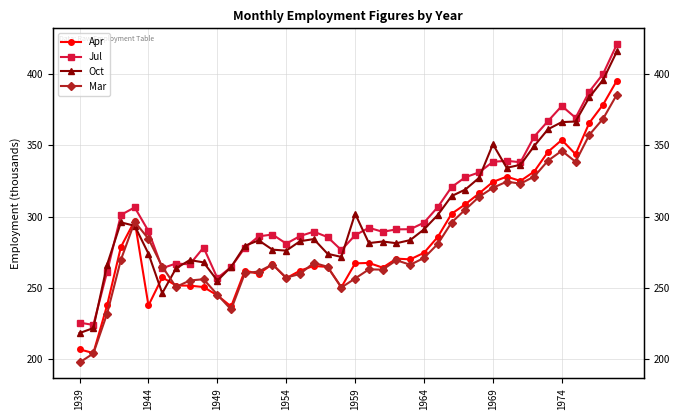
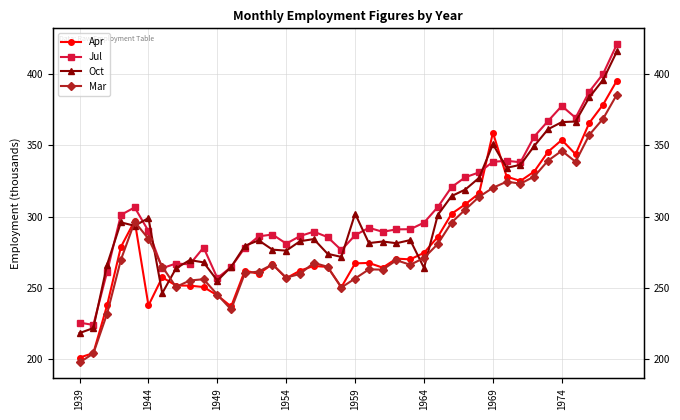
  {
    "Apr": {
-     "1939": 207,
+     "1939": 201,
      "1944": 238,
      "1959": 267,
      "1964": 275,
-     "1969": 324,
+     "1969": 359,
      "1974": 354
    },
    "Oct": {
      "1939": 218,
-     "1944": 274,
+     "1944": 299,
      "1954": 276,
      "1959": 302,
-     "1964": 291,
+     "1964": 264,
      "1969": 351,
      "1974": 366
    }
  }
